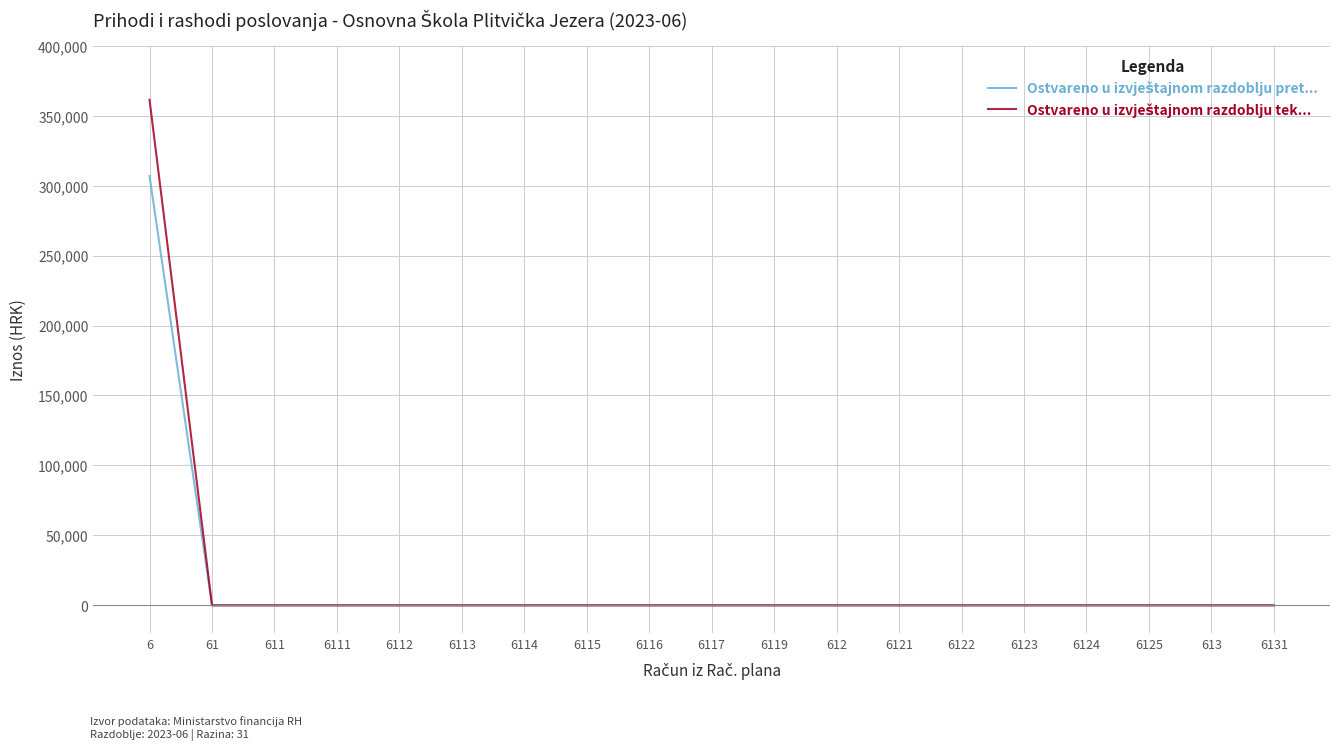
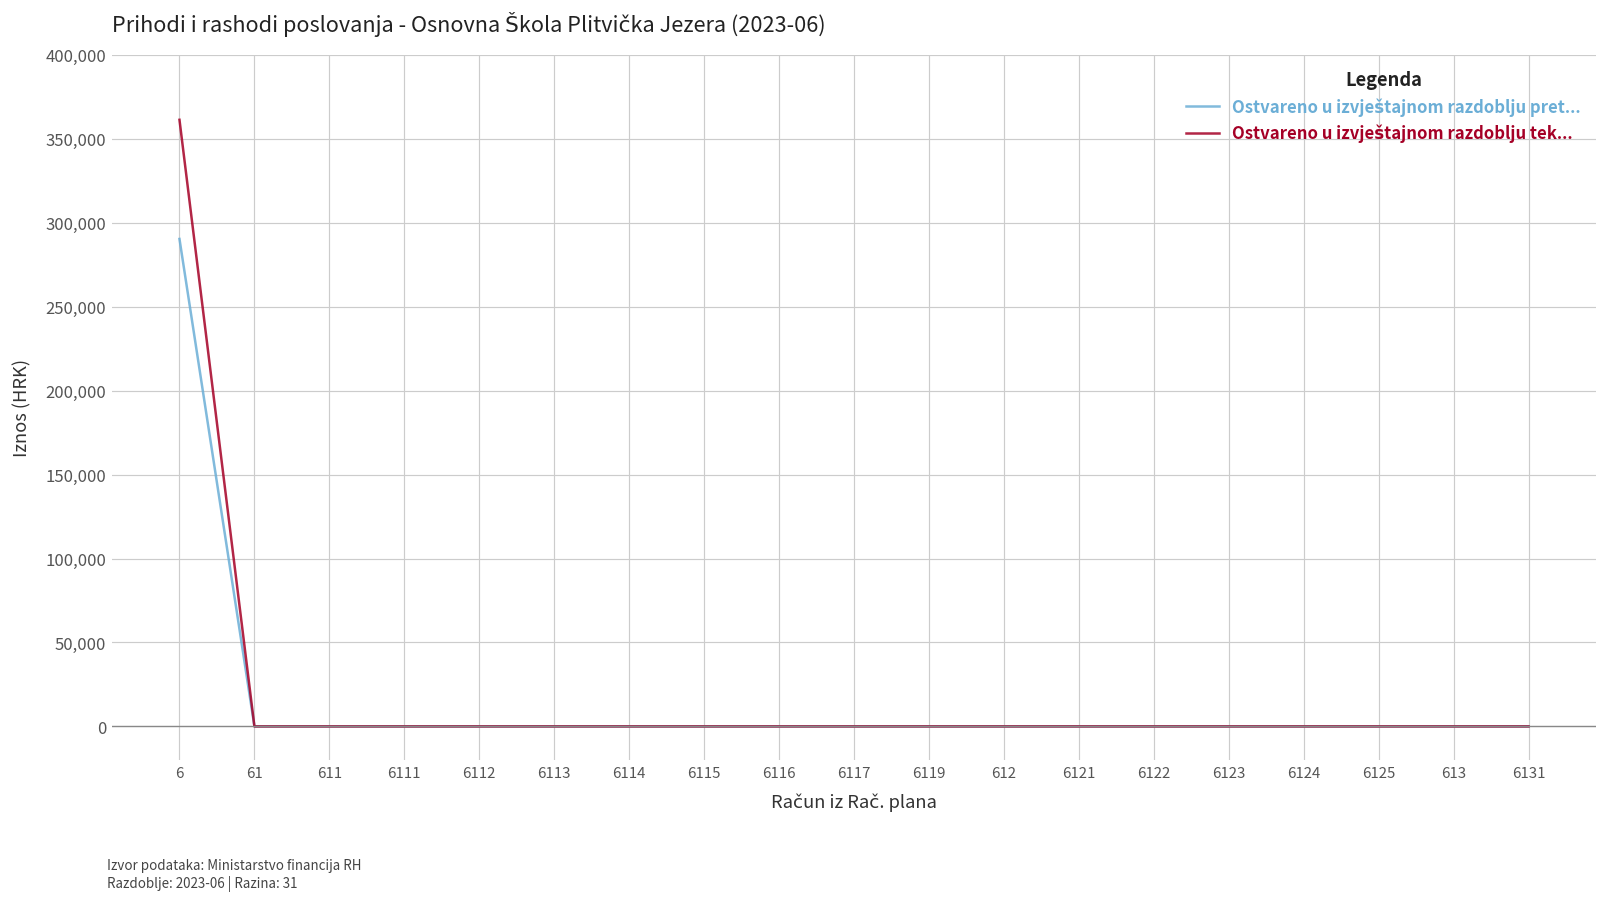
  {
    "Ostvareno u izvještajnom razdoblju pret...": {
-     "6": "307,000"
+     "6": "290,000"
    },
    "Ostvareno u izvještajnom razdoblju tek...": {
      "6": "361,000"
    }
  }
